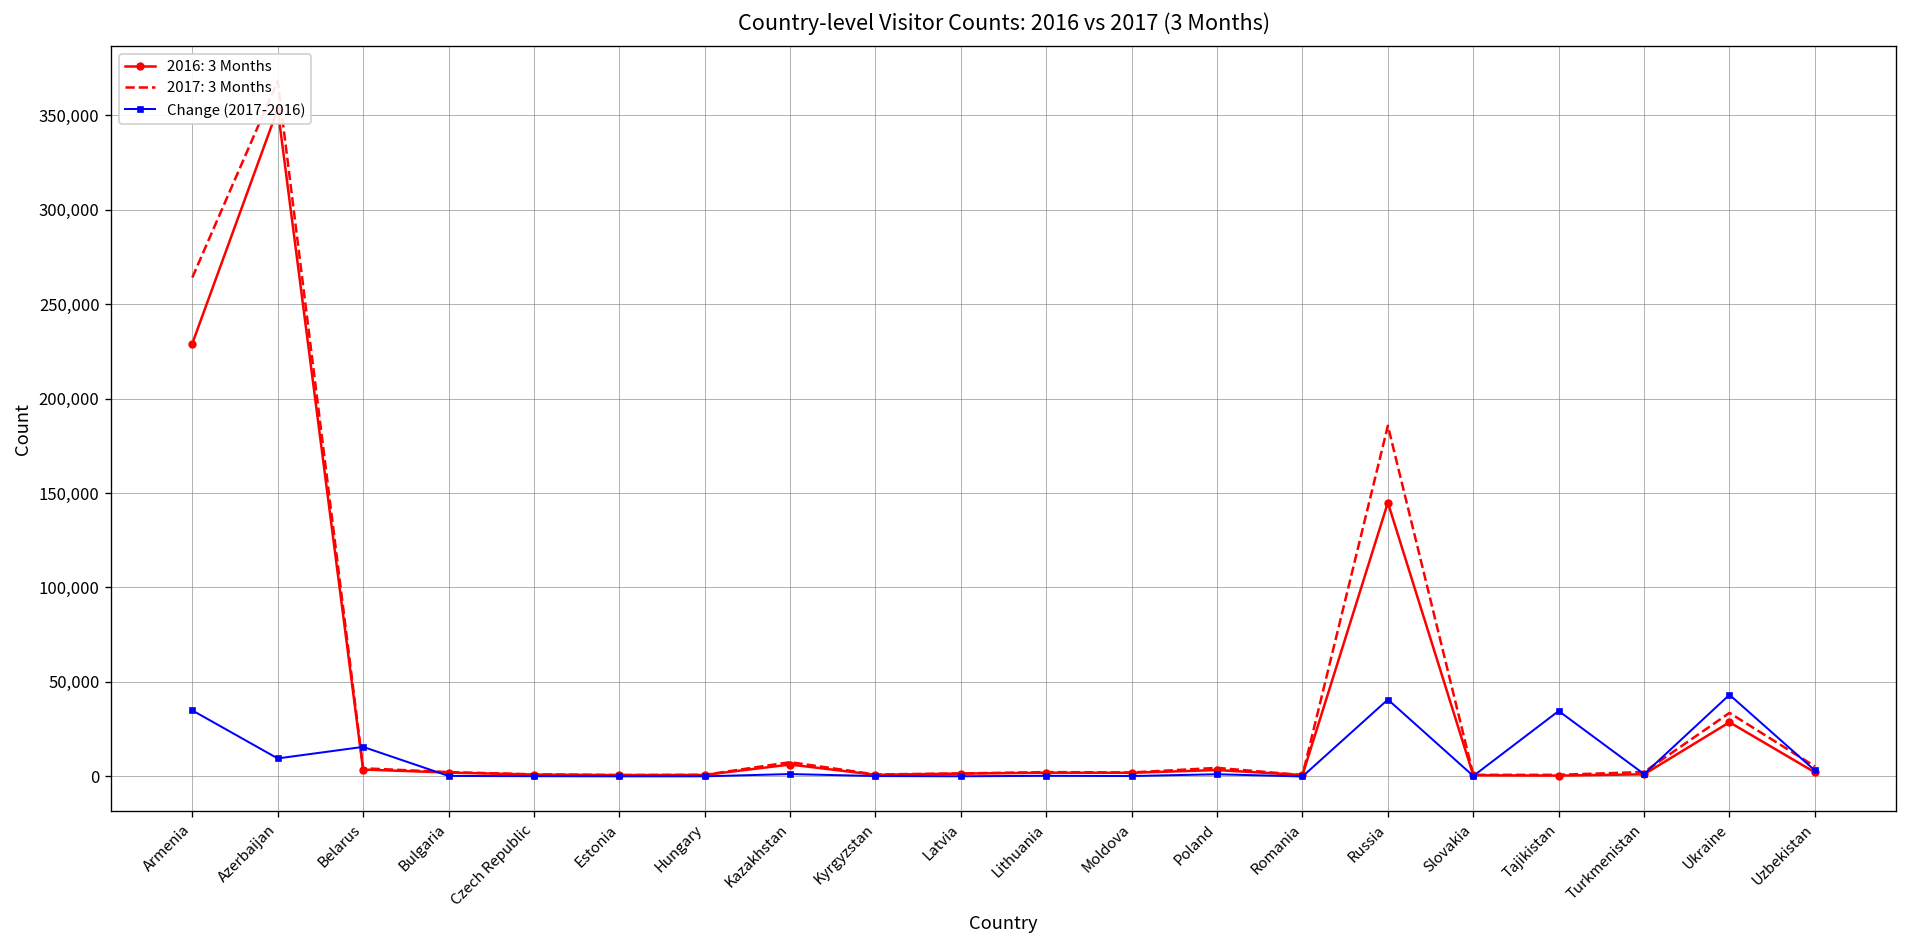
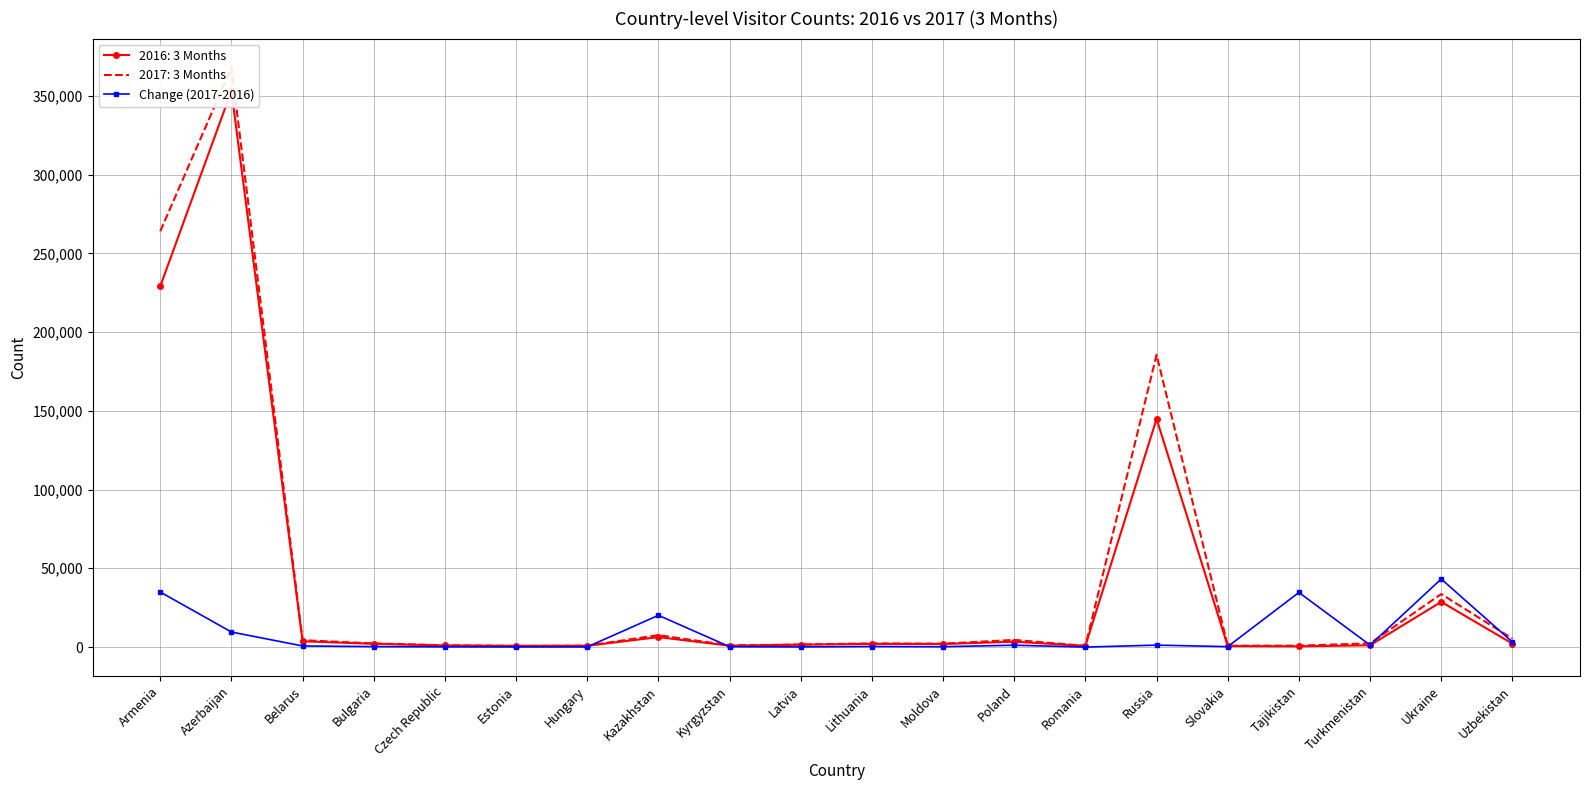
  {
    "Change (2017-2016)": {
      "Armenia": "35,000",
      "Azerbaijan": "10,000",
-     "Belarus": "16,000",
+     "Belarus": "1,000",
      "Bulgaria": "0",
-     "Kazakhstan": "1,000",
+     "Kazakhstan": "20,000",
      "Lithuania": "0",
      "Moldova": "0",
      "Poland": "1,000",
-     "Russia": "41,000",
+     "Russia": "1,000",
      "Tajikistan": "35,000",
      "Ukraine": "43,000"
    }
  }
